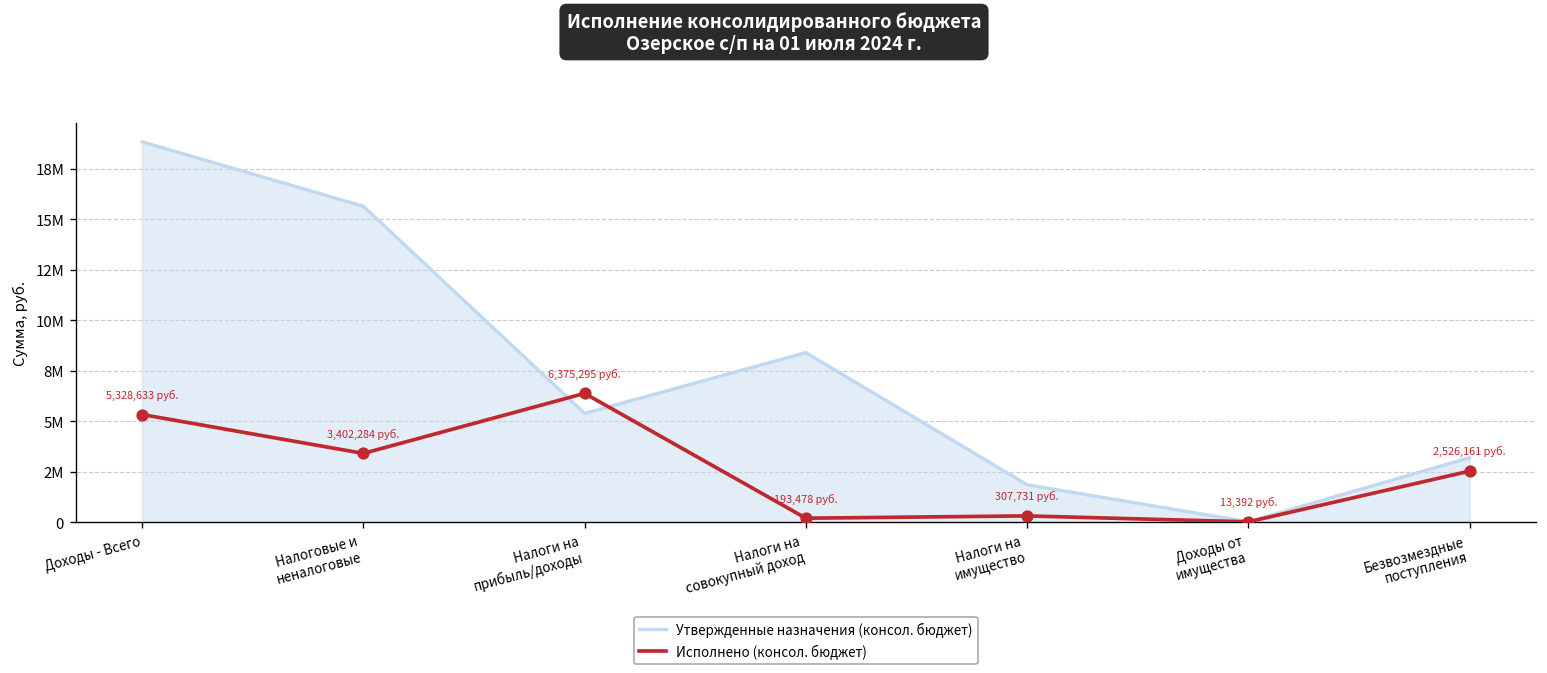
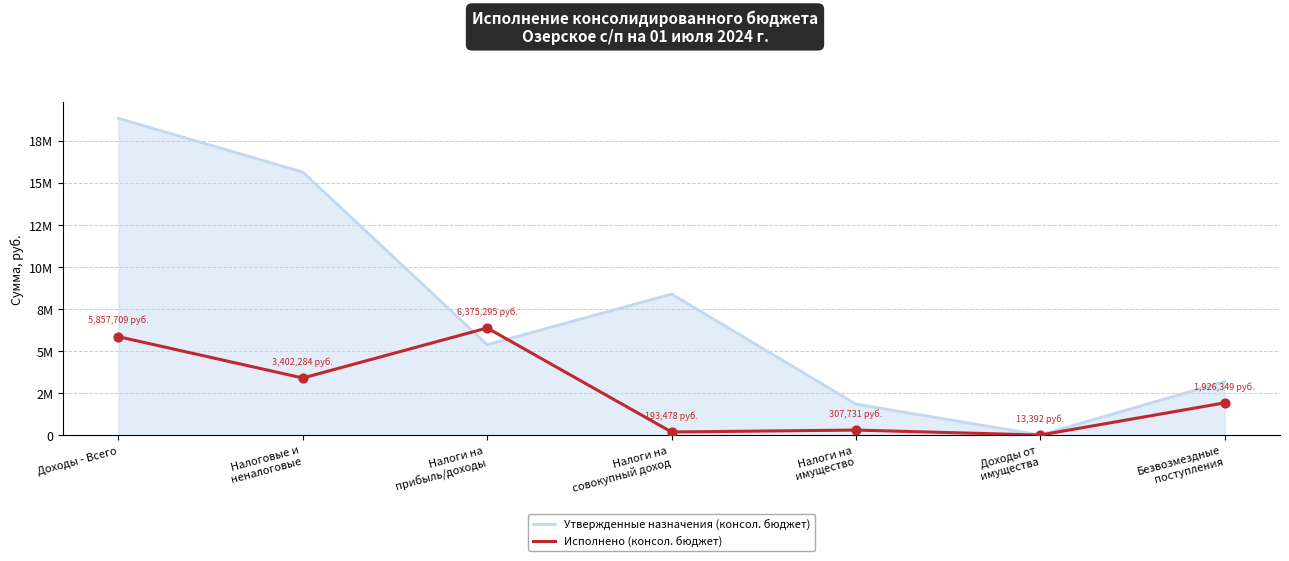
  {
    "Исполнено (консол. бюджет)": {
-     "Доходы - Всего": "5,328,633",
+     "Доходы - Всего": "5,857,709",
      "Налоговые и неналоговые": "3,402,284",
      "Налоги на прибыль/доходы": "6,375,295",
      "Налоги на совокупный доход": "193,478",
      "Налоги на имущество": "307,731",
-     "Безвозмездные поступления": "2,526,161"
+     "Безвозмездные поступления": "1,926,349"
    }
  }
